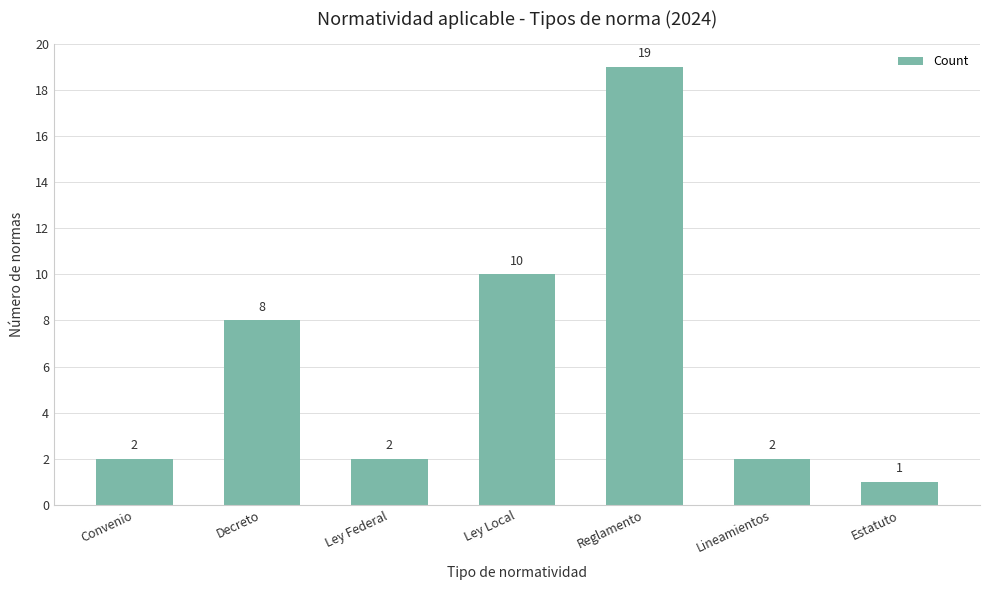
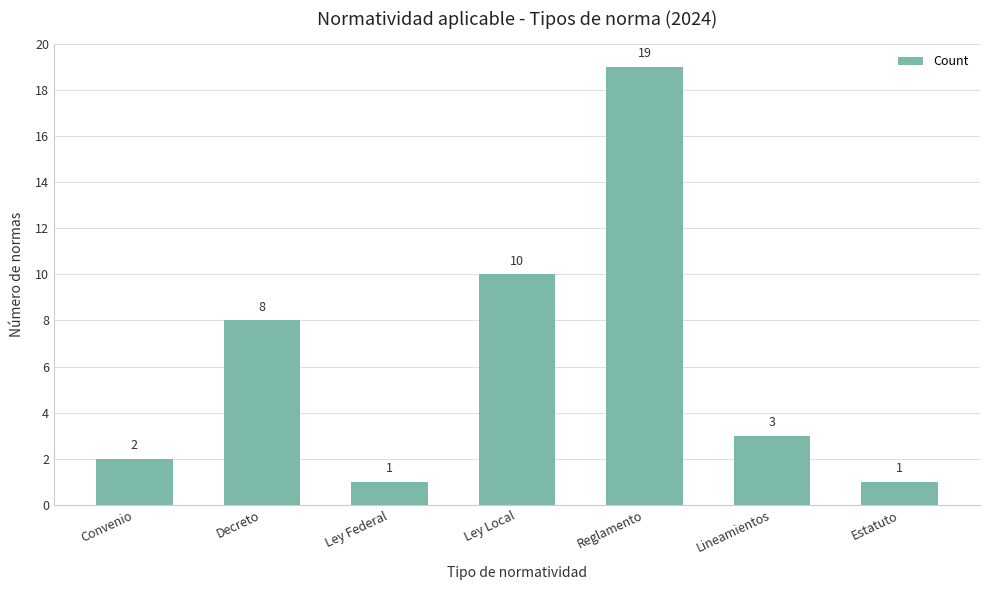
  {
    "Convenio": 2,
    "Decreto": 8,
-   "Ley Federal": 2,
+   "Ley Federal": 1,
    "Ley Local": 10,
    "Reglamento": 19,
-   "Lineamientos": 2,
+   "Lineamientos": 3,
    "Estatuto": 1
  }
